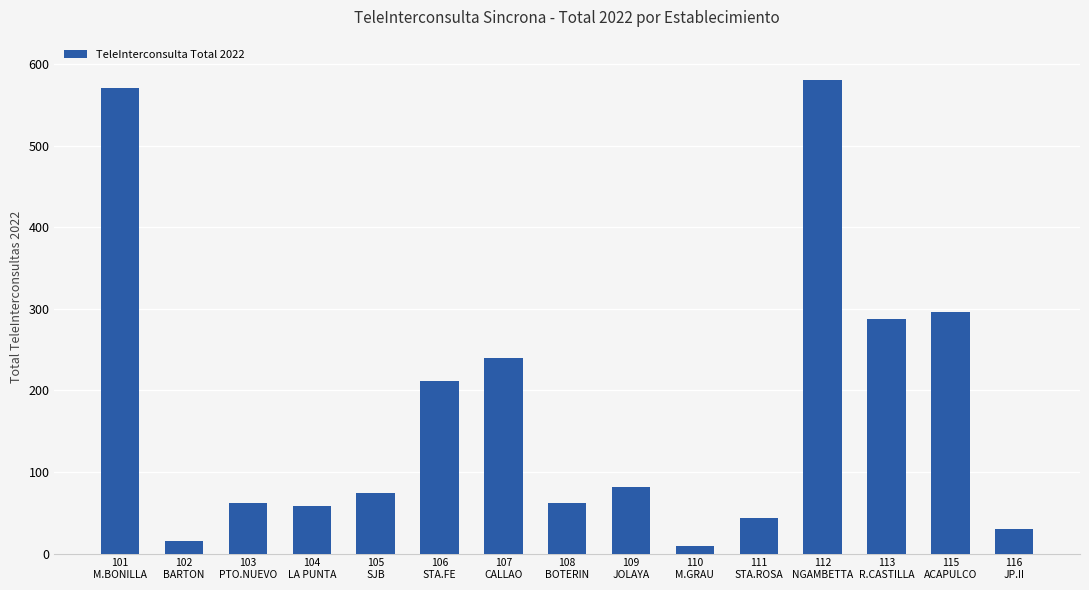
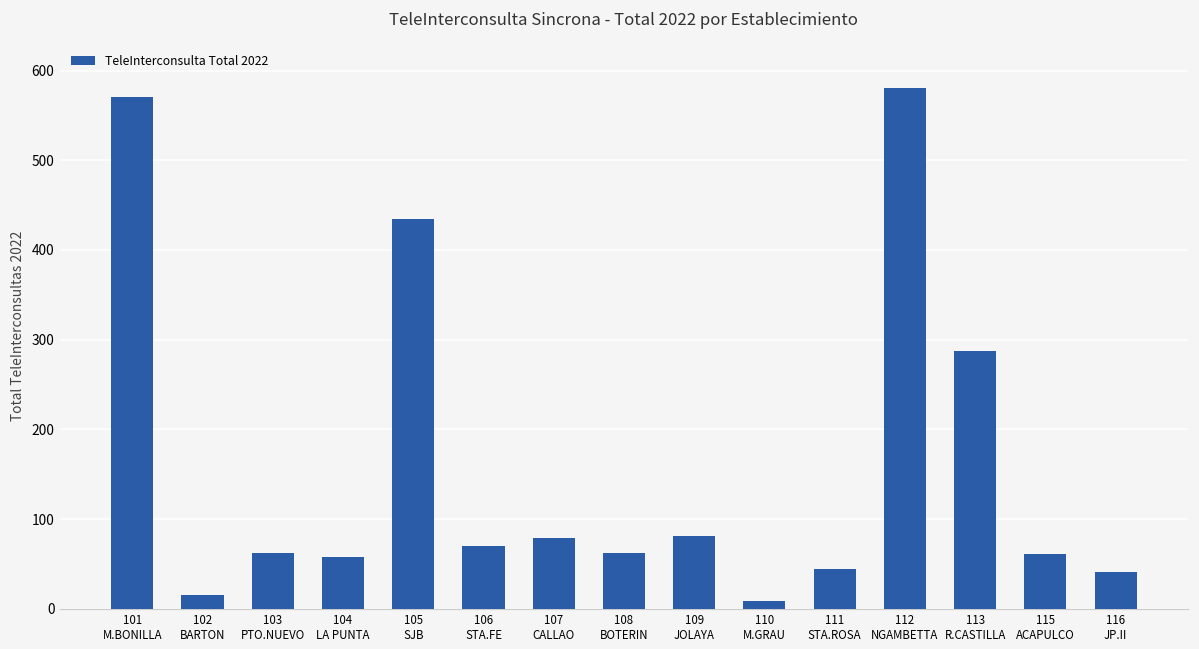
  {
    "101 M.BONILLA": 570,
    "102 BARTON": 20,
    "103 PTO.NUEVO": 60,
    "104 LA PUNTA": 60,
-   "105 SJB": 70,
-   "106 STA.FE": 210,
-   "107 CALLAO": 240,
+   "105 SJB": 440,
+   "106 STA.FE": 70,
+   "107 CALLAO": 80,
    "108 BOTERIN": 60,
    "109 JOLAYA": 80,
    "110 M.GRAU": 10,
    "111 STA.ROSA": 40,
    "112 NGAMBETTA": 580,
    "113 R.CASTILLA": 290,
-   "115 ACAPULCO": 300,
-   "116 JP.II": 30
+   "115 ACAPULCO": 60,
+   "116 JP.II": 40
  }
